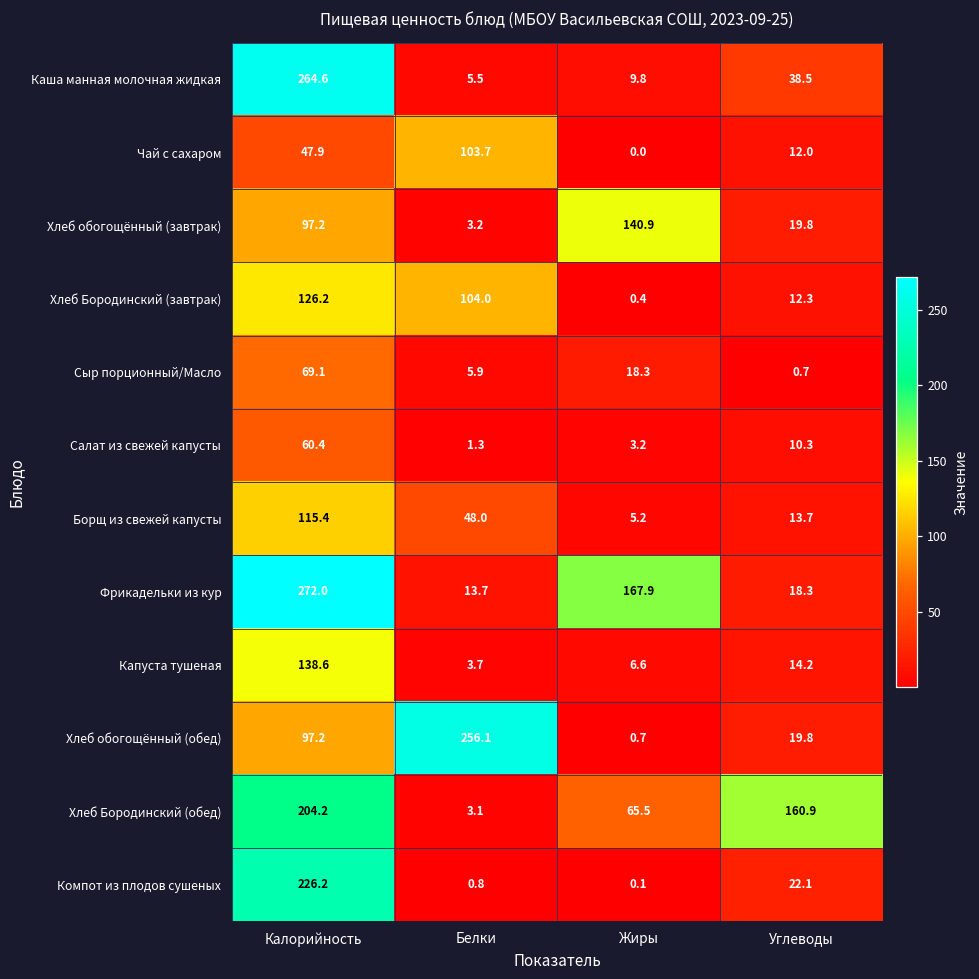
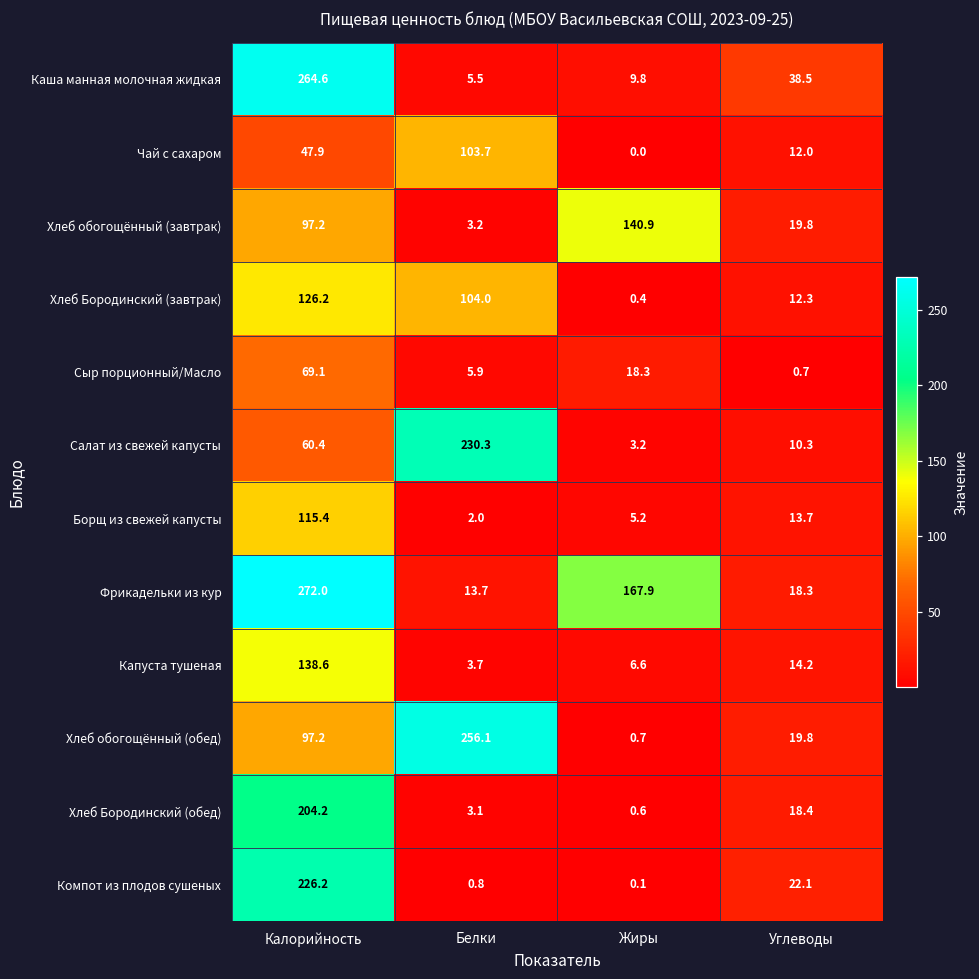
  {
    "Каша манная молочная жидкая": {
      "Калорийность": 264.6,
      "Белки": 5.5,
      "Жиры": 9.8,
      "Углеводы": 38.5
    },
    "Чай с сахаром": {
      "Калорийность": 47.9,
      "Белки": 103.7,
      "Жиры": 0.0,
      "Углеводы": 12.0
    },
    "Хлеб обогощённый (завтрак)": {
      "Калорийность": 97.2,
      "Белки": 3.2,
      "Жиры": 140.9,
      "Углеводы": 19.8
    },
    "Хлеб Бородинский (завтрак)": {
      "Калорийность": 126.2,
      "Белки": 104.0,
      "Жиры": 0.4,
      "Углеводы": 12.3
    },
    "Сыр порционный/Масло": {
      "Калорийность": 69.1,
      "Белки": 5.9,
      "Жиры": 18.3,
      "Углеводы": 0.7
    },
    "Салат из свежей капусты": {
      "Калорийность": 60.4,
-     "Белки": 1.3,
+     "Белки": 230.3,
      "Жиры": 3.2,
      "Углеводы": 10.3
    },
    "Борщ из свежей капусты": {
      "Калорийность": 115.4,
-     "Белки": 48.0,
+     "Белки": 2.0,
      "Жиры": 5.2,
      "Углеводы": 13.7
    },
    "Фрикадельки из кур": {
      "Калорийность": 272.0,
      "Белки": 13.7,
      "Жиры": 167.9,
      "Углеводы": 18.3
    },
    "Капуста тушеная": {
      "Калорийность": 138.6,
      "Белки": 3.7,
      "Жиры": 6.6,
      "Углеводы": 14.2
    },
    "Хлеб обогощённый (обед)": {
      "Калорийность": 97.2,
      "Белки": 256.1,
      "Жиры": 0.7,
      "Углеводы": 19.8
    },
    "Хлеб Бородинский (обед)": {
      "Калорийность": 204.2,
      "Белки": 3.1,
-     "Жиры": 65.5,
-     "Углеводы": 160.9
+     "Жиры": 0.6,
+     "Углеводы": 18.4
    },
    "Компот из плодов сушеных": {
      "Калорийность": 226.2,
      "Белки": 0.8,
      "Жиры": 0.1,
      "Углеводы": 22.1
    }
  }
